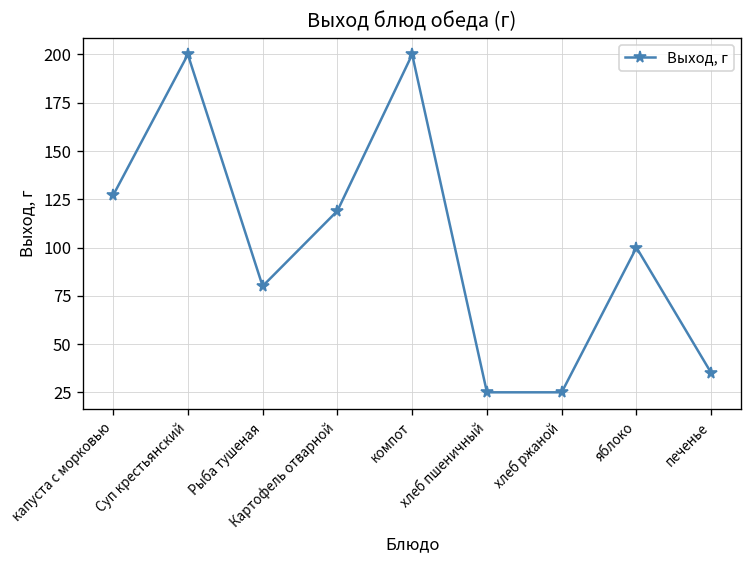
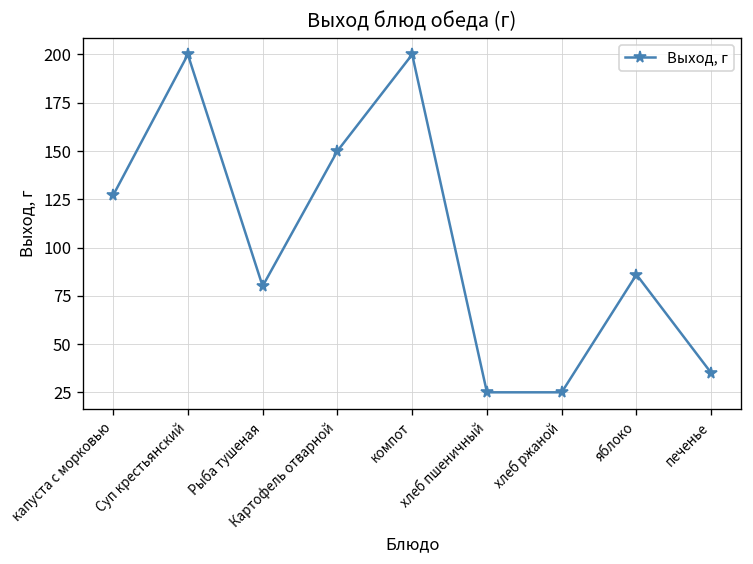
  {
    "капуста с морковью": 127,
    "Суп крестьянский": 200,
    "Рыба тушеная": 80,
-   "Картофель отварной": 119,
+   "Картофель отварной": 150,
    "компот": 200,
    "хлеб пшеничный": 25,
    "хлеб ржаной": 25,
-   "яблоко": 100,
+   "яблоко": 86,
    "печенье": 35
  }
